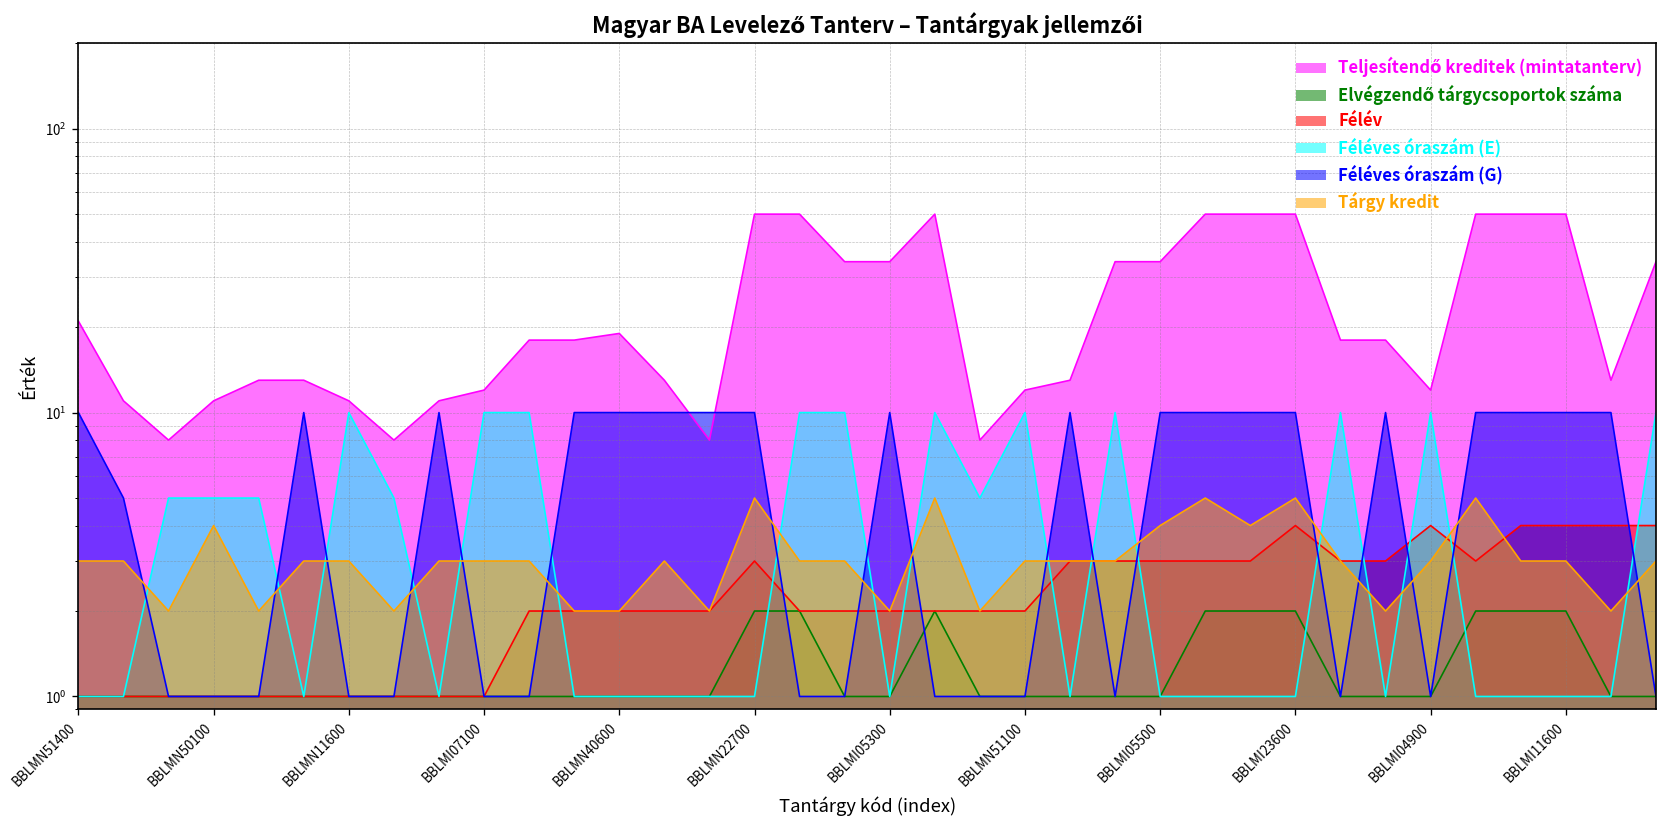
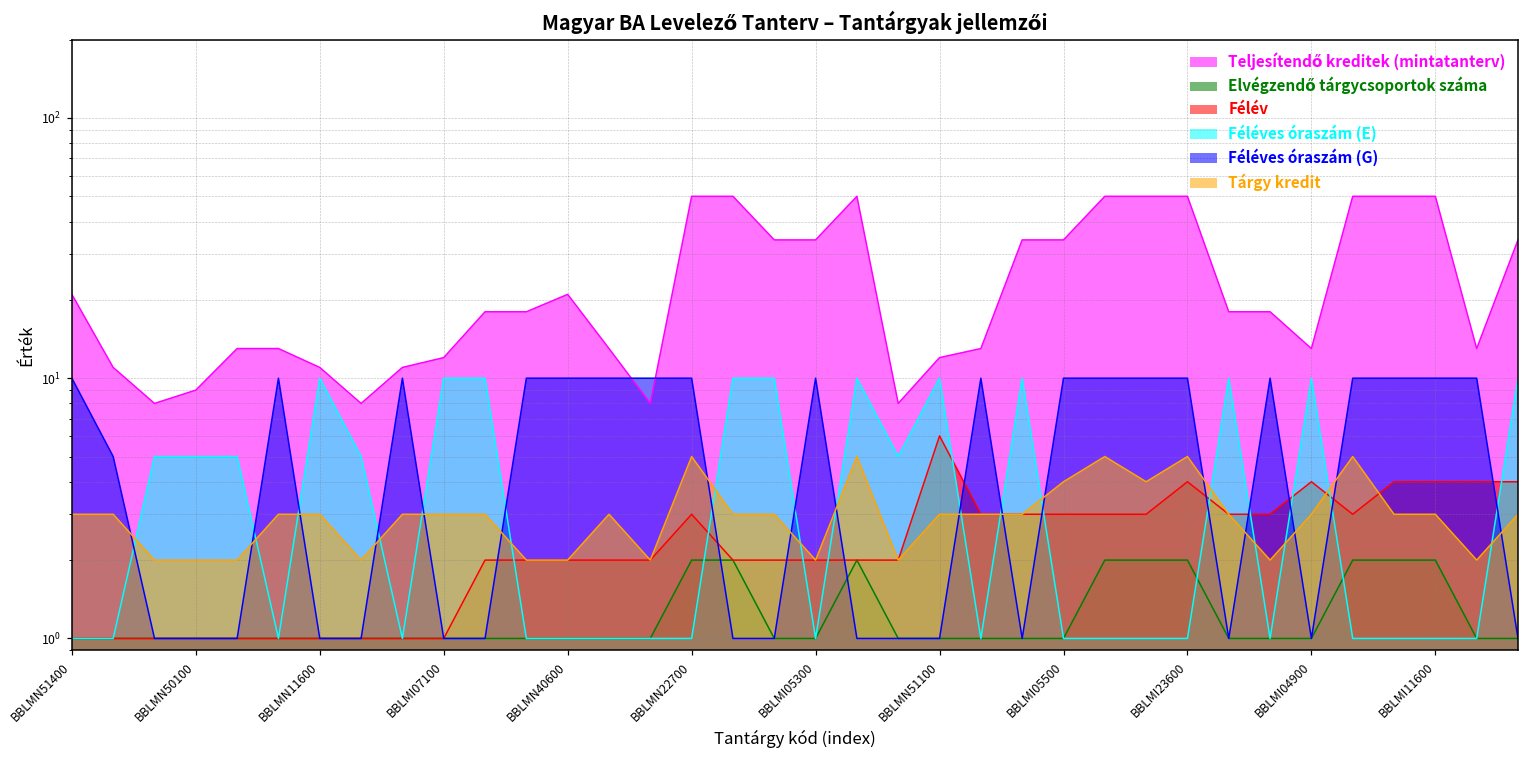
  {
    "Teljesítendő kreditek (mintatanterv)": {
      "BBLMN51400": 21,
-     "BBLMN50100": 11,
+     "BBLMN50100": 9,
      "BBLMN11600": 11,
      "BBLMI07100": 12,
-     "BBLMN40600": 19,
+     "BBLMN40600": 21,
      "BBLMN22700": 50,
      "BBLMI05300": 34,
      "BBLMN51100": 12,
      "BBLMI05500": 34,
      "BBLMI23600": 50,
-     "BBLMI04900": 12,
+     "BBLMI04900": 13,
      "BBLMI11600": 50
    },
    "Elvégzendő tárgycsoportok száma": {
      "BBLMN22700": 2,
      "BBLMI23600": 2,
      "BBLMI11600": 2
    },
    "Félév": {
      "BBLMN22700": 3,
-     "BBLMN51100": 2,
+     "BBLMN51100": 6,
      "BBLMI05500": 3,
      "BBLMI23600": 4,
      "BBLMI04900": 4,
      "BBLMI11600": 4
    },
    "Féléves óraszám (E)": {
      "BBLMN50100": 5,
      "BBLMN11600": 10,
      "BBLMI07100": 10,
      "BBLMN22700": 1,
      "BBLMN51100": 10,
      "BBLMI23600": 1,
      "BBLMI04900": 10,
      "BBLMI11600": 1
    },
    "Féléves óraszám (G)": {
      "BBLMN51400": 10,
      "BBLMN40600": 10,
      "BBLMN22700": 10,
      "BBLMI05300": 10,
      "BBLMI05500": 10,
      "BBLMI23600": 10,
      "BBLMI11600": 10
    },
    "Tárgy kredit": {
      "BBLMN51400": 3,
-     "BBLMN50100": 4,
+     "BBLMN50100": 2,
      "BBLMN11600": 3,
      "BBLMI07100": 3,
      "BBLMN22700": 5,
      "BBLMN51100": 3,
      "BBLMI05500": 4,
      "BBLMI23600": 5,
      "BBLMI04900": 3,
      "BBLMI11600": 3
    }
  }
